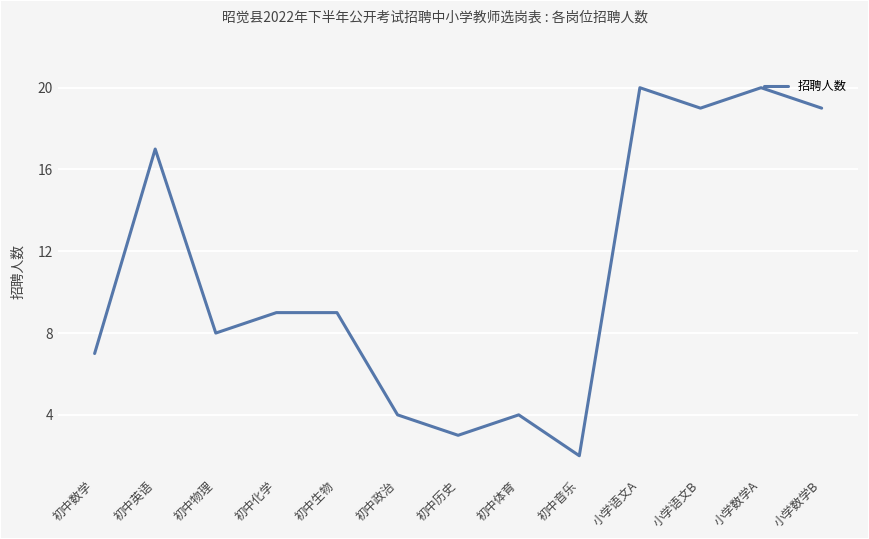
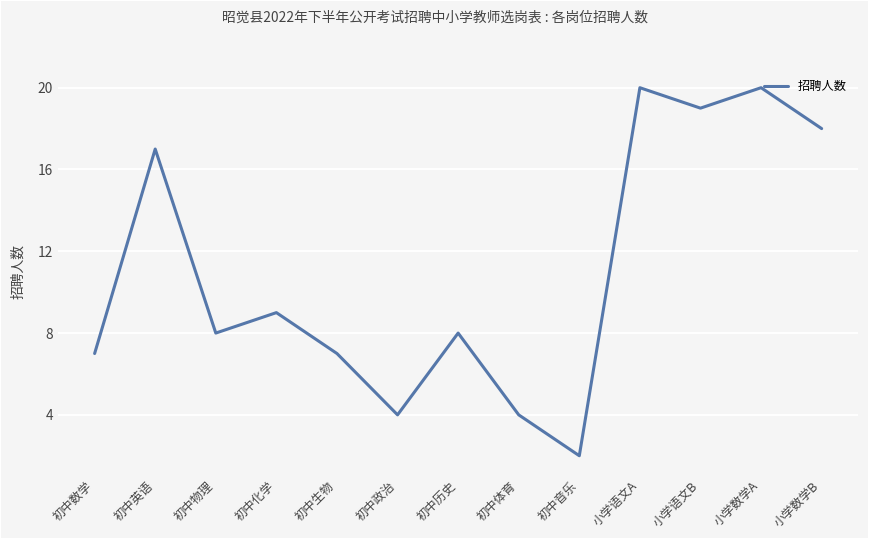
  {
    "初中数学": 7,
    "初中英语": 17,
    "初中物理": 8,
    "初中化学": 9,
-   "初中生物": 9,
+   "初中生物": 7,
    "初中政治": 4,
-   "初中历史": 3,
+   "初中历史": 8,
    "初中体育": 4,
    "初中音乐": 2,
    "小学语文A": 20,
    "小学语文B": 19,
    "小学数学A": 20,
-   "小学数学B": 19
+   "小学数学B": 18
  }
